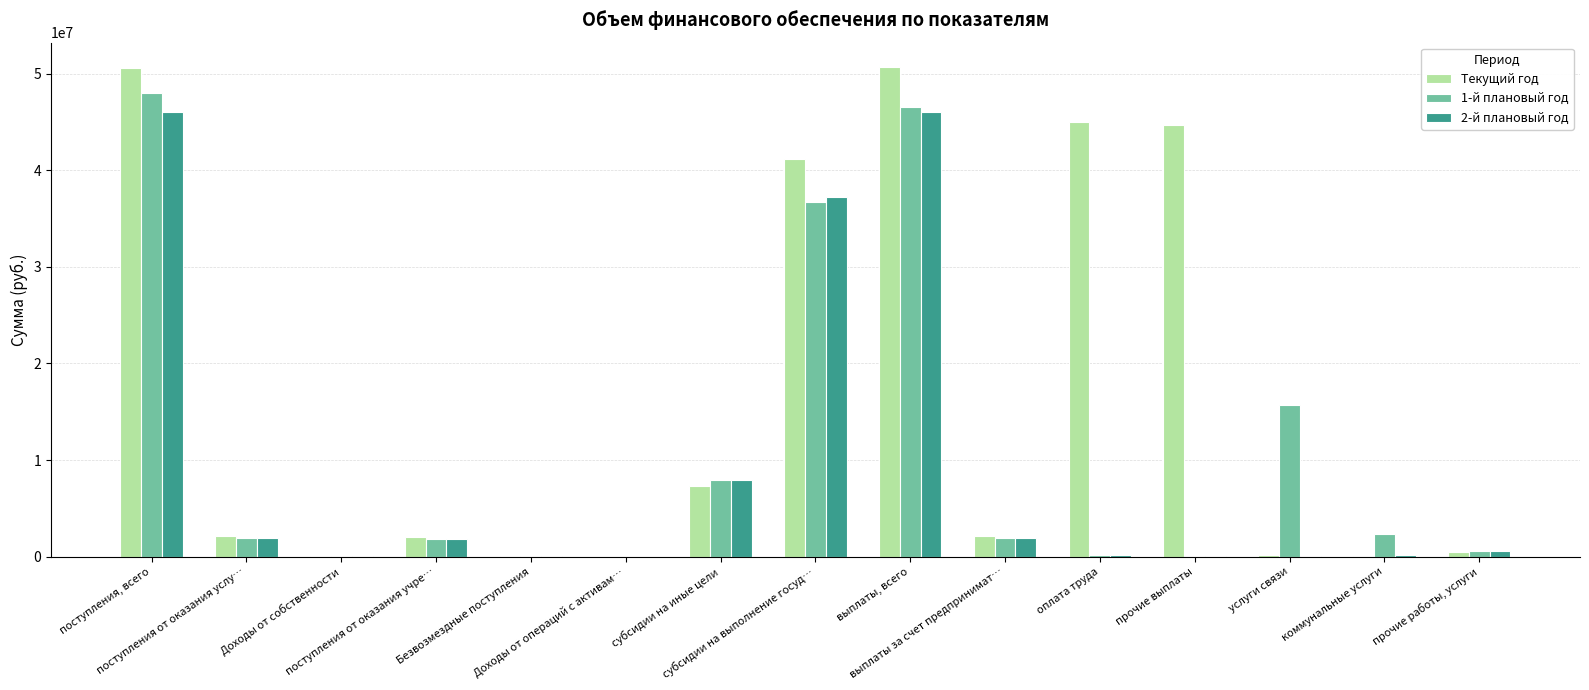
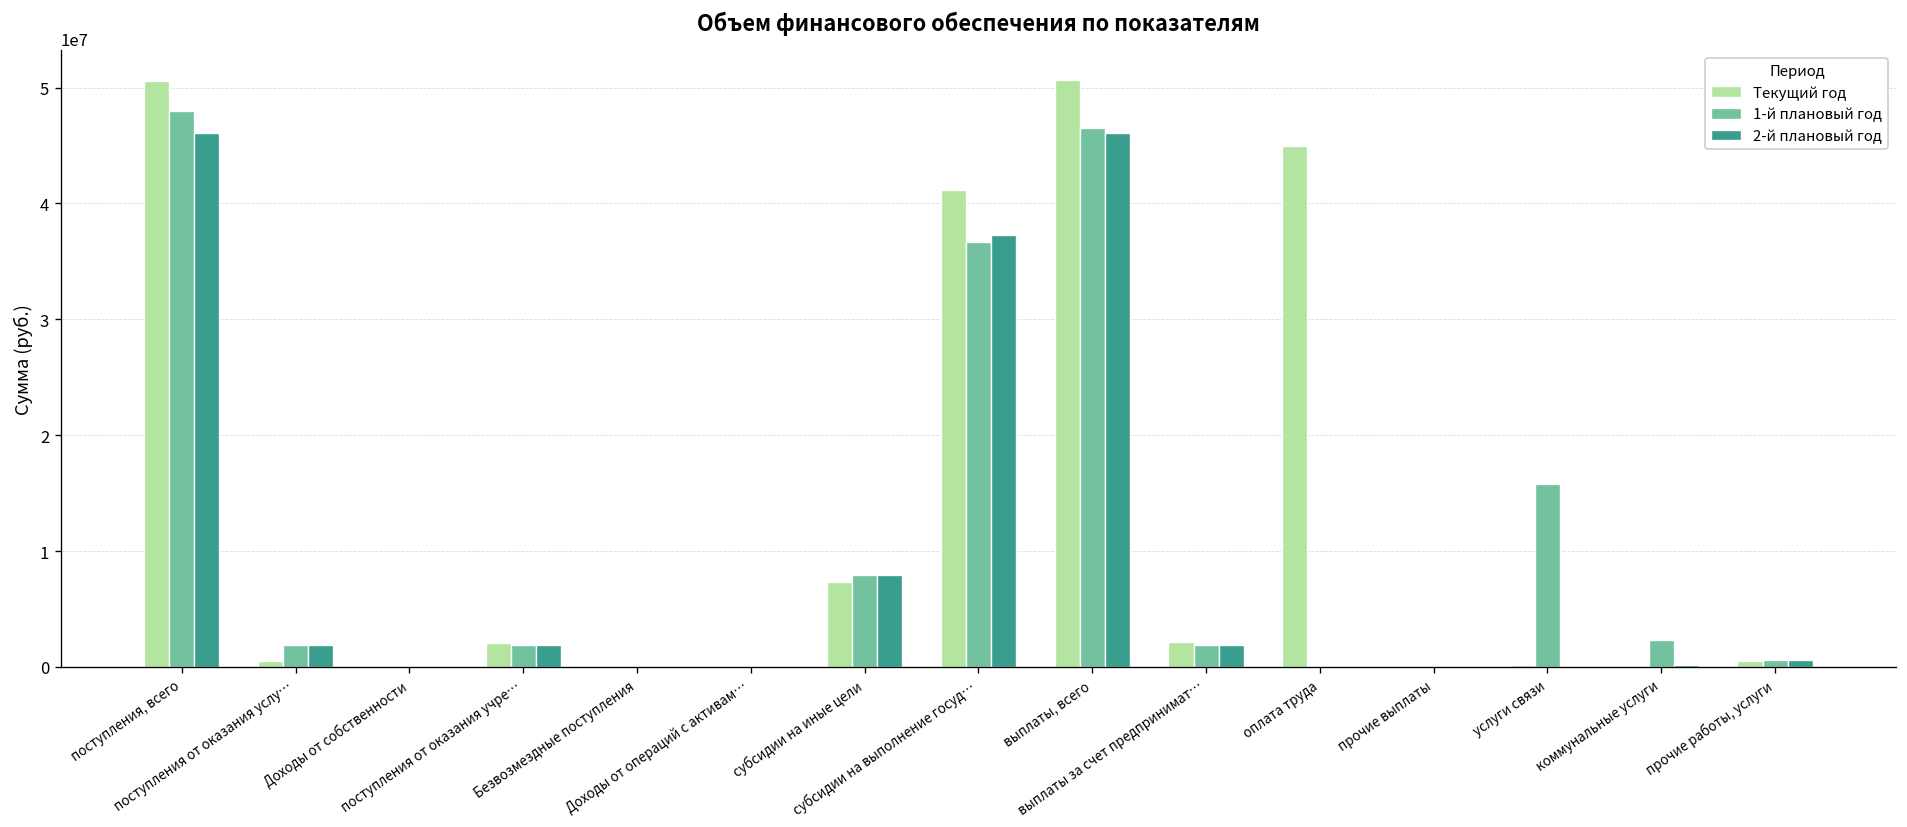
  {
    "Текущий год": {
      "поступления, всего": 51000000,
-     "поступления от оказания услу…": 2000000,
+     "поступления от оказания услу…": 1000000,
      "поступления от оказания учре…": 2000000,
      "субсидии на иные цели": 7000000,
      "субсидии на выполнение госуд…": 41000000,
      "выплаты, всего": 51000000,
      "выплаты за счет предпринимат…": 2000000,
      "оплата труда": 45000000,
-     "прочие выплаты": 45000000,
+     "прочие выплаты": 0,
      "прочие работы, услуги": 1000000
    },
    "1-й плановый год": {
      "поступления, всего": 48000000,
      "поступления от оказания услу…": 2000000,
      "поступления от оказания учре…": 2000000,
      "субсидии на иные цели": 8000000,
      "субсидии на выполнение госуд…": 37000000,
      "выплаты, всего": 47000000,
      "выплаты за счет предпринимат…": 2000000,
      "услуги связи": 16000000,
      "коммунальные услуги": 2000000,
      "прочие работы, услуги": 1000000
    },
    "2-й плановый год": {
      "поступления, всего": 46000000,
      "поступления от оказания услу…": 2000000,
      "поступления от оказания учре…": 2000000,
      "субсидии на иные цели": 8000000,
      "субсидии на выполнение госуд…": 37000000,
      "выплаты, всего": 46000000,
      "выплаты за счет предпринимат…": 2000000,
      "прочие работы, услуги": 1000000
    }
  }
